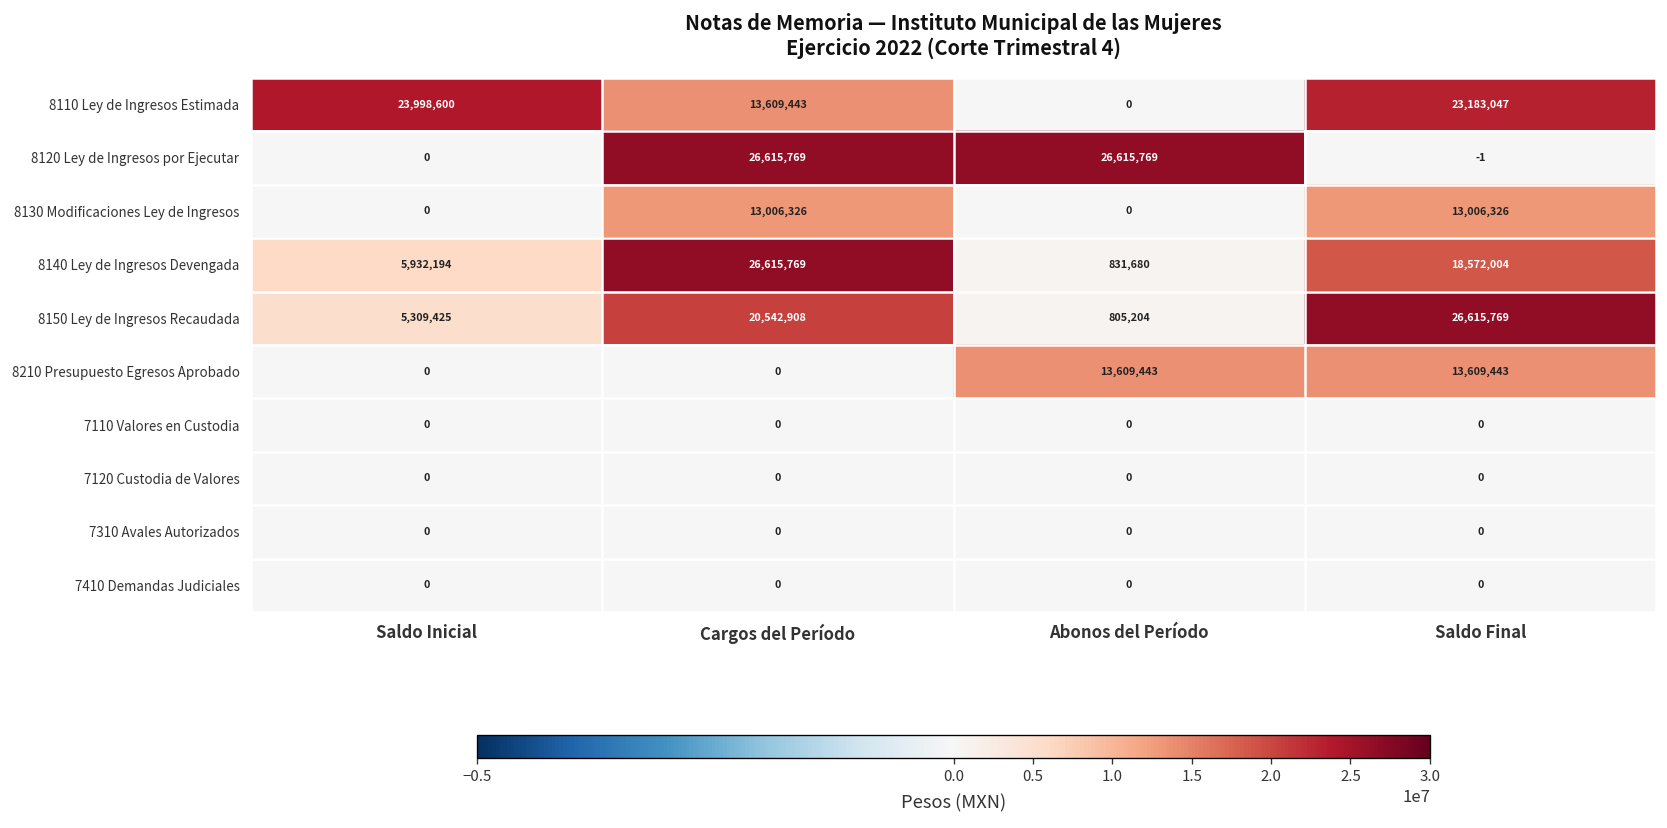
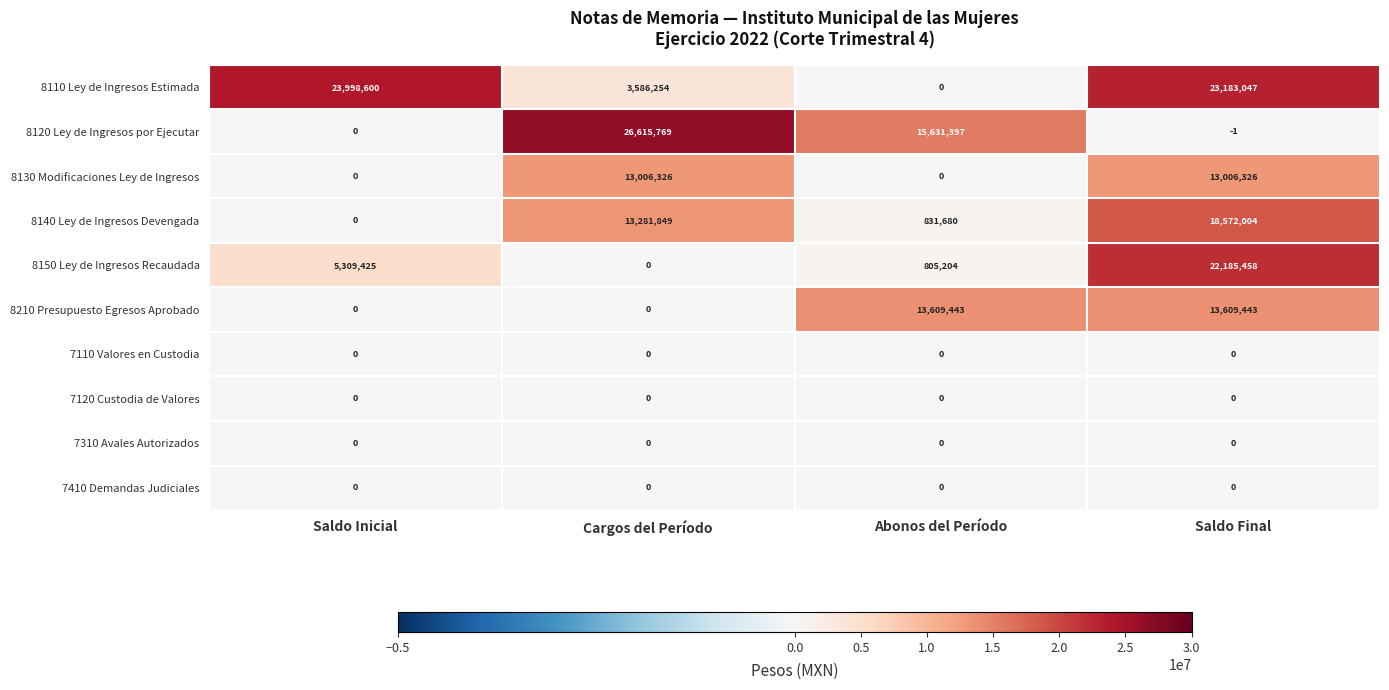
  {
    "8110 Ley de Ingresos Estimada": {
      "Saldo Inicial": "23,998,600",
-     "Cargos del Período": "13,609,443",
+     "Cargos del Período": "3,586,254",
      "Abonos del Período": "0",
      "Saldo Final": "23,183,047"
    },
    "8120 Ley de Ingresos por Ejecutar": {
      "Saldo Inicial": "0",
      "Cargos del Período": "26,615,769",
-     "Abonos del Período": "26,615,769",
+     "Abonos del Período": "15,631,397",
      "Saldo Final": "-1"
    },
    "8130 Modificaciones Ley de Ingresos": {
      "Saldo Inicial": "0",
      "Cargos del Período": "13,006,326",
      "Abonos del Período": "0",
      "Saldo Final": "13,006,326"
    },
    "8140 Ley de Ingresos Devengada": {
-     "Saldo Inicial": "5,932,194",
-     "Cargos del Período": "26,615,769",
+     "Saldo Inicial": "0",
+     "Cargos del Período": "13,281,849",
      "Abonos del Período": "831,680",
      "Saldo Final": "18,572,004"
    },
    "8150 Ley de Ingresos Recaudada": {
      "Saldo Inicial": "5,309,425",
-     "Cargos del Período": "20,542,908",
+     "Cargos del Período": "0",
      "Abonos del Período": "805,204",
-     "Saldo Final": "26,615,769"
+     "Saldo Final": "22,185,458"
    },
    "8210 Presupuesto Egresos Aprobado": {
      "Saldo Inicial": "0",
      "Cargos del Período": "0",
      "Abonos del Período": "13,609,443",
      "Saldo Final": "13,609,443"
    },
    "7110 Valores en Custodia": {
      "Saldo Inicial": "0",
      "Cargos del Período": "0",
      "Abonos del Período": "0",
      "Saldo Final": "0"
    },
    "7120 Custodia de Valores": {
      "Saldo Inicial": "0",
      "Cargos del Período": "0",
      "Abonos del Período": "0",
      "Saldo Final": "0"
    },
    "7310 Avales Autorizados": {
      "Saldo Inicial": "0",
      "Cargos del Período": "0",
      "Abonos del Período": "0",
      "Saldo Final": "0"
    },
    "7410 Demandas Judiciales": {
      "Saldo Inicial": "0",
      "Cargos del Período": "0",
      "Abonos del Período": "0",
      "Saldo Final": "0"
    }
  }
